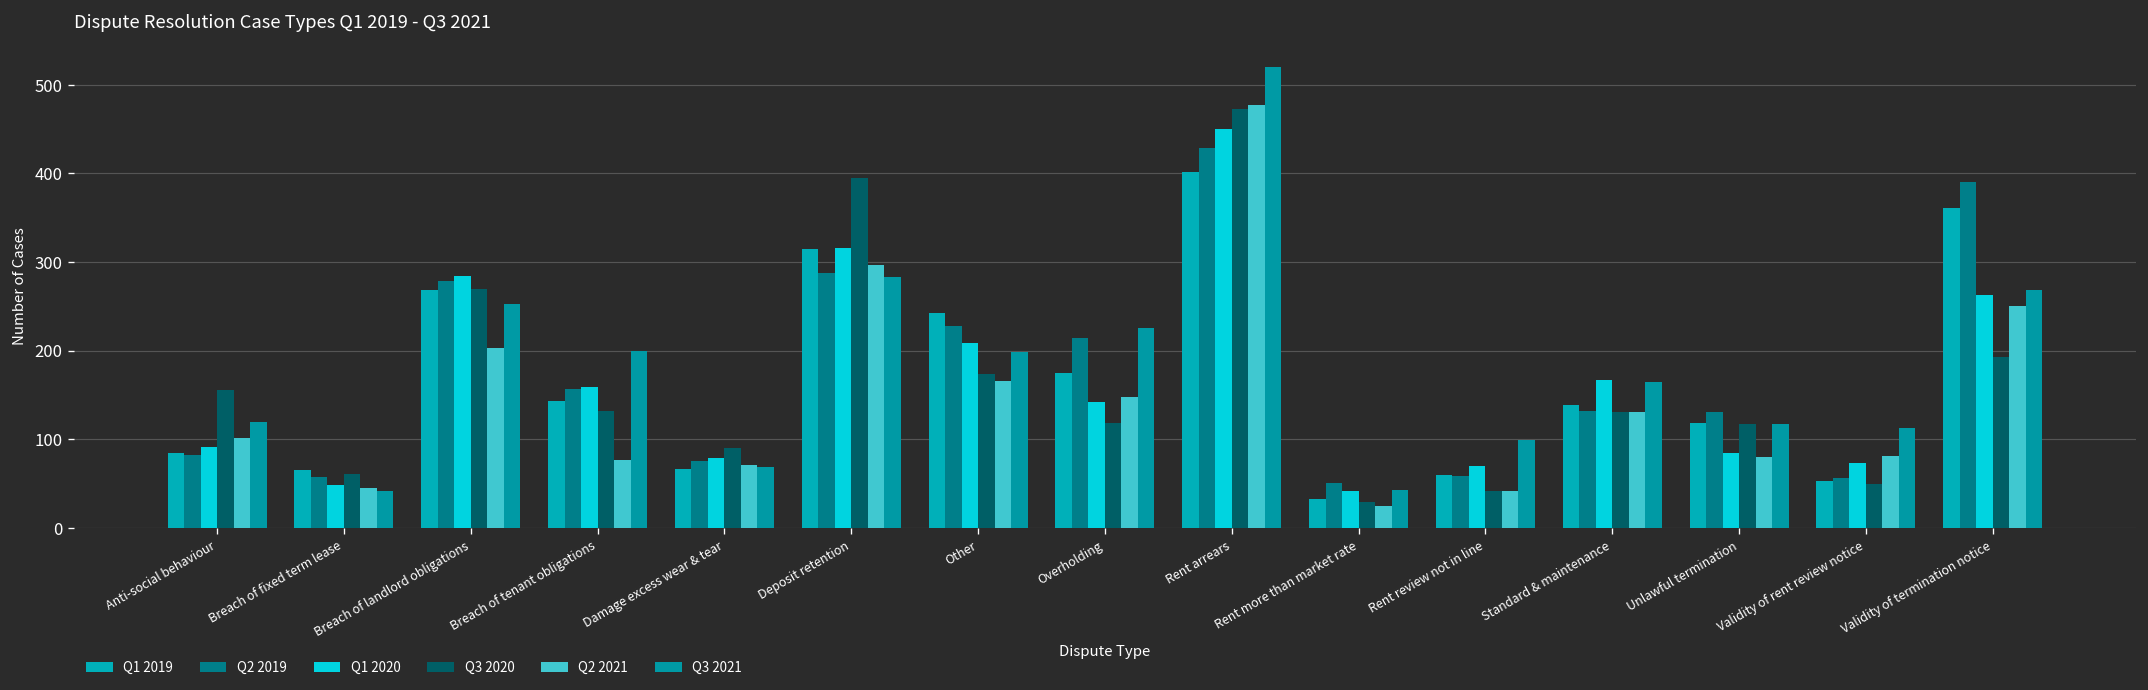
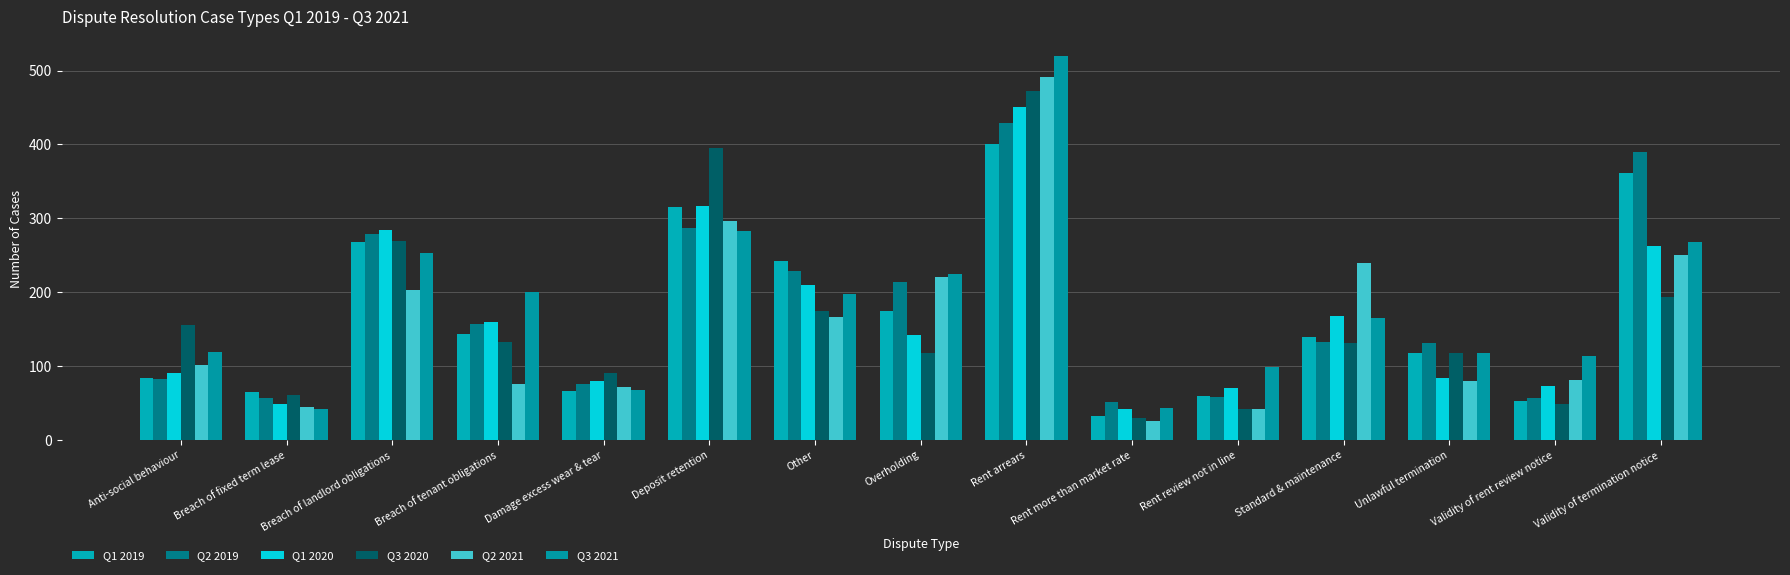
  {
    "Q2 2021": {
      "Anti-social behaviour": 100,
      "Breach of fixed term lease": 50,
      "Breach of landlord obligations": 200,
      "Breach of tenant obligations": 80,
      "Damage excess wear & tear": 70,
      "Deposit retention": 300,
      "Other": 170,
-     "Overholding": 150,
-     "Rent arrears": 480,
+     "Overholding": 220,
+     "Rent arrears": 490,
      "Rent more than market rate": 30,
      "Rent review not in line": 40,
-     "Standard & maintenance": 130,
+     "Standard & maintenance": 240,
      "Unlawful termination": 80,
      "Validity of rent review notice": 80,
      "Validity of termination notice": 250
    }
  }
